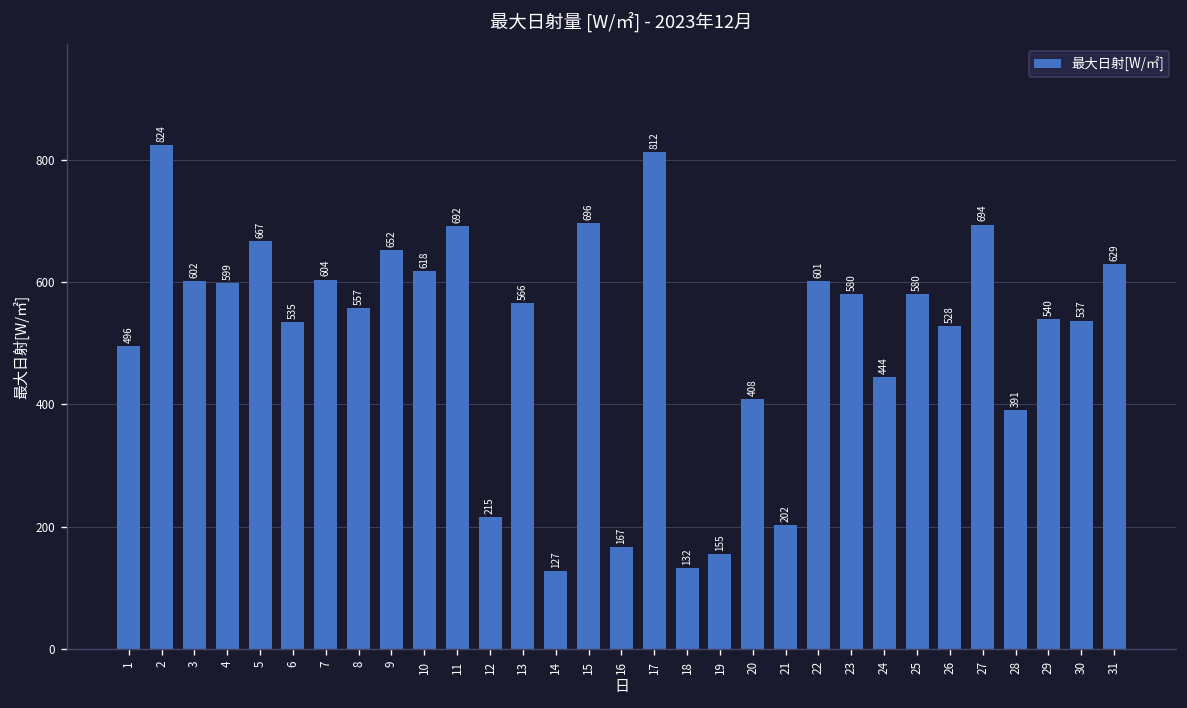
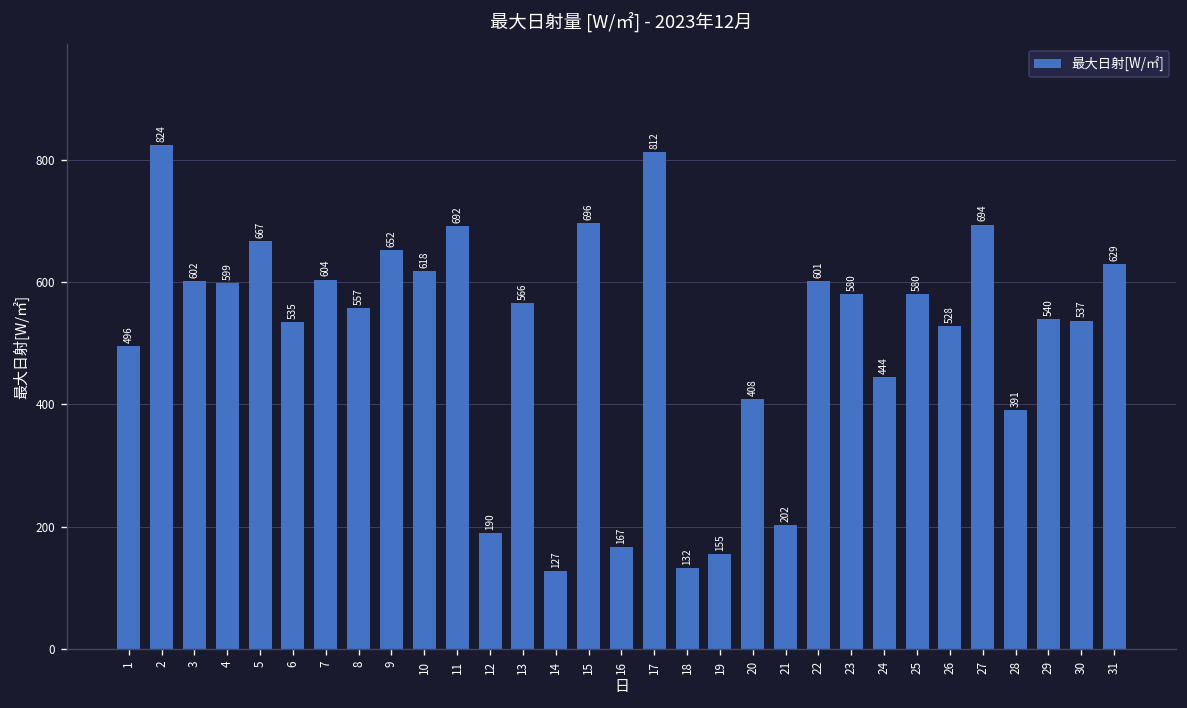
  {
    "1": 496,
    "2": 824,
    "3": 602,
    "4": 599,
    "5": 667,
    "6": 535,
    "7": 604,
    "8": 557,
    "9": 652,
    "10": 618,
    "11": 692,
-   "12": 215,
+   "12": 190,
    "13": 566,
    "14": 127,
    "15": 696,
    "16": 167,
    "17": 812,
    "18": 132,
    "19": 155,
    "20": 408,
    "21": 202,
    "22": 601,
    "23": 580,
    "24": 444,
    "25": 580,
    "26": 528,
    "27": 694,
    "28": 391,
    "29": 540,
    "30": 537,
    "31": 629
  }
